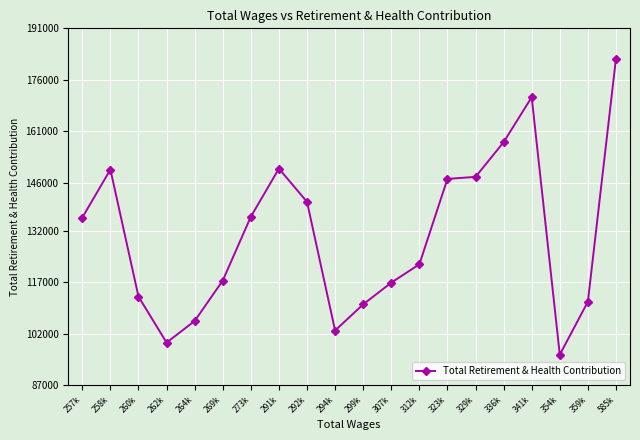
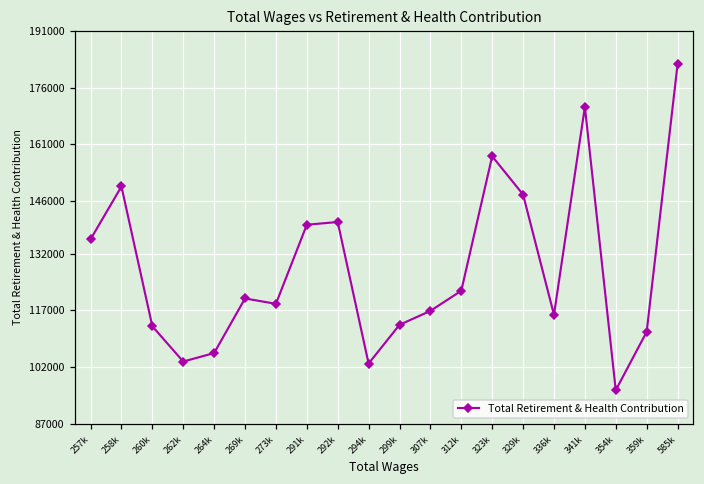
  {
    "257k": 136000,
    "258k": 150000,
    "260k": 113000,
-   "262k": 99000,
+   "262k": 103000,
    "264k": 106000,
-   "269k": 117000,
-   "273k": 136000,
-   "291k": 150000,
+   "269k": 120000,
+   "273k": 119000,
+   "291k": 140000,
    "292k": 140000,
    "294k": 103000,
-   "299k": 111000,
+   "299k": 113000,
    "307k": 117000,
    "312k": 122000,
-   "323k": 147000,
+   "323k": 158000,
    "329k": 148000,
-   "336k": 158000,
+   "336k": 116000,
    "341k": 171000,
    "354k": 96000,
    "359k": 111000,
    "585k": 182000
  }
